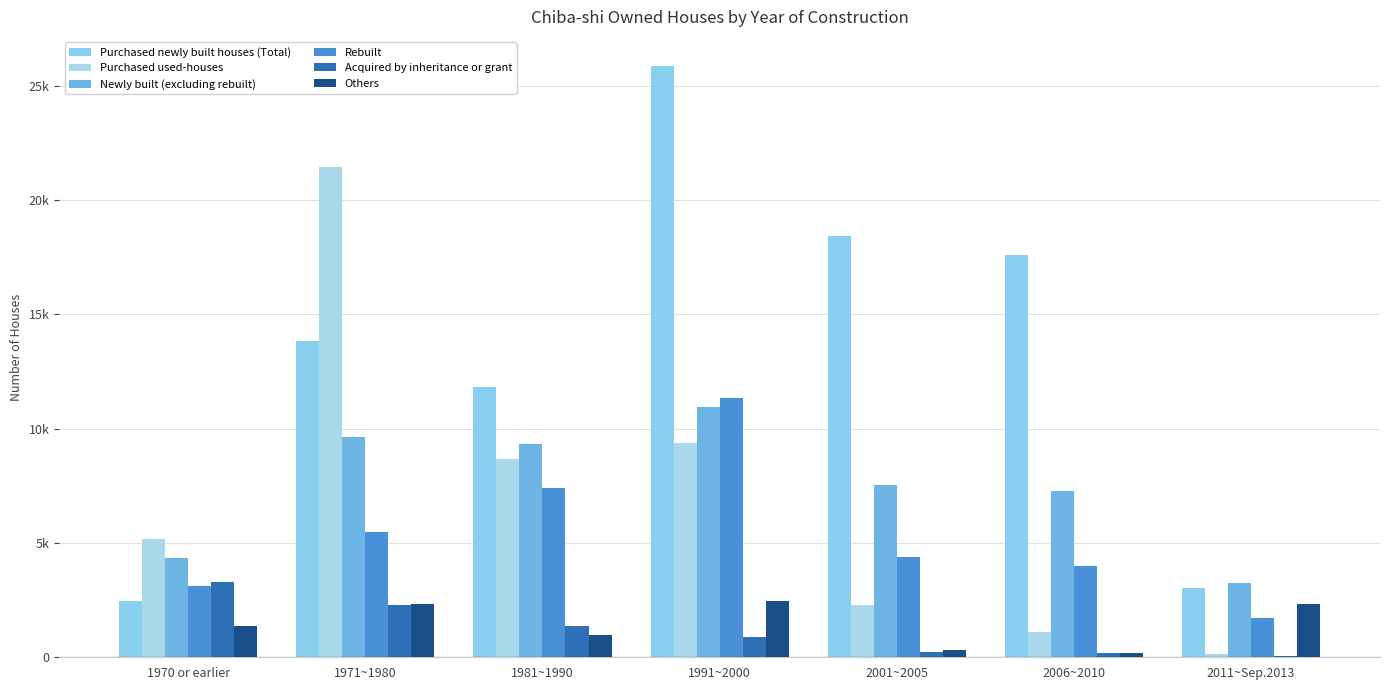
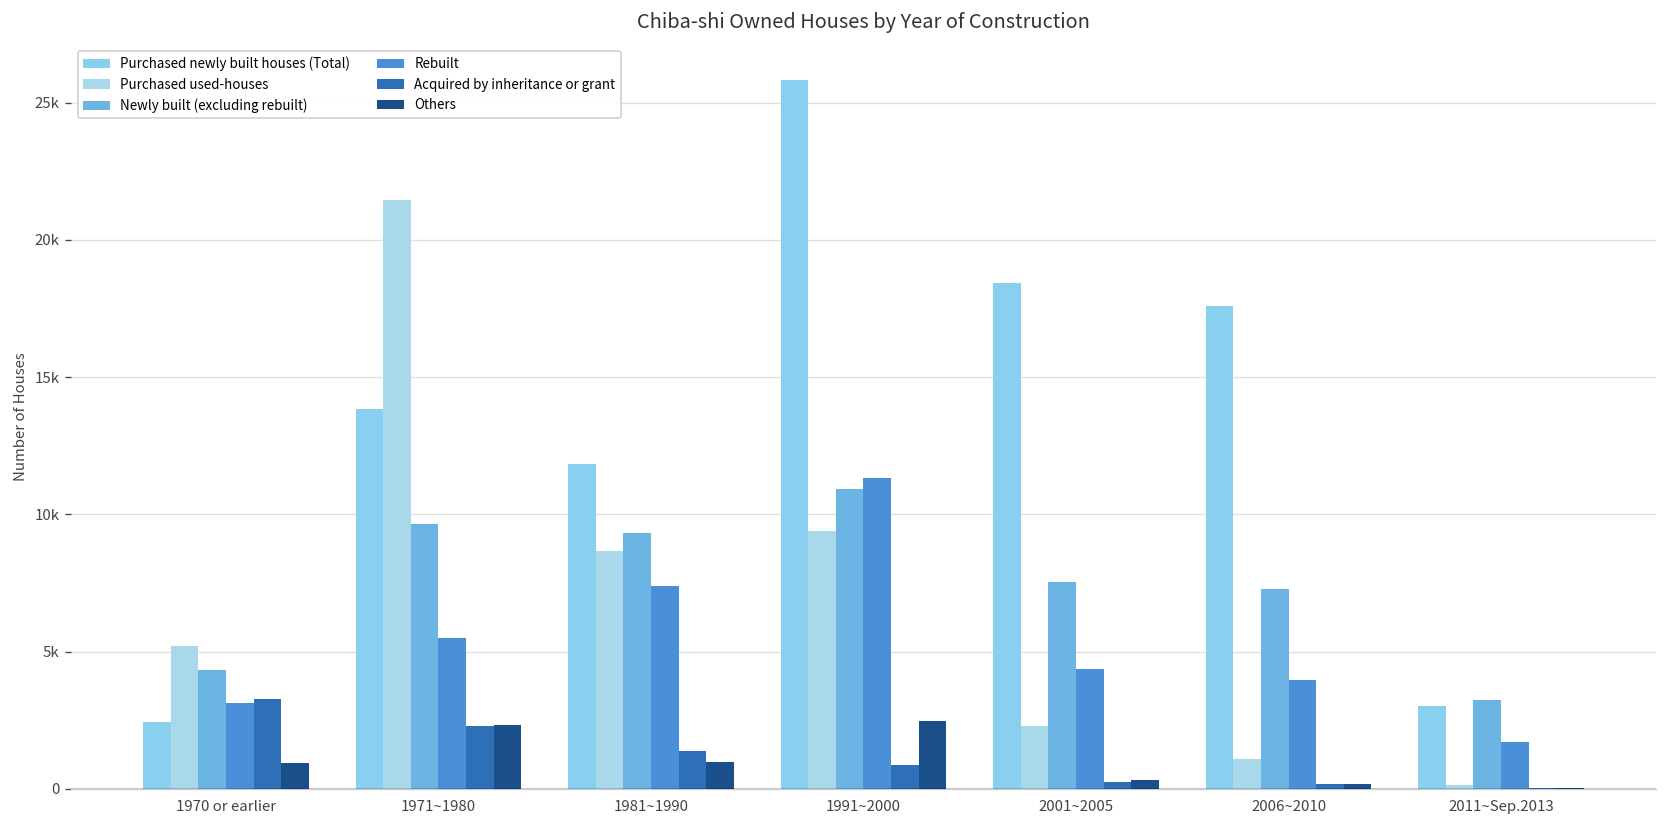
  {
    "Others": {
-     "1970 or earlier": 1400,
+     "1970 or earlier": 900,
      "1971~1980": 2300,
      "1981~1990": 1000,
      "1991~2000": 2500,
      "2001~2005": 300,
      "2006~2010": 200,
-     "2011~Sep.2013": 2300
+     "2011~Sep.2013": 0
    }
  }
